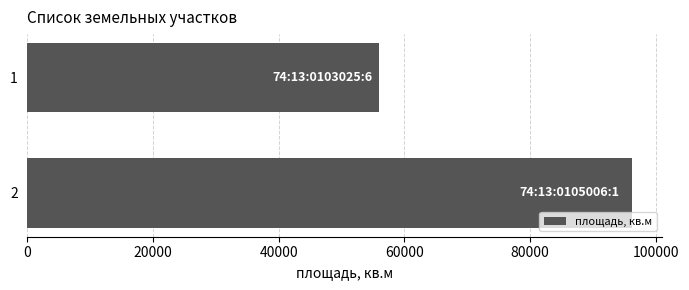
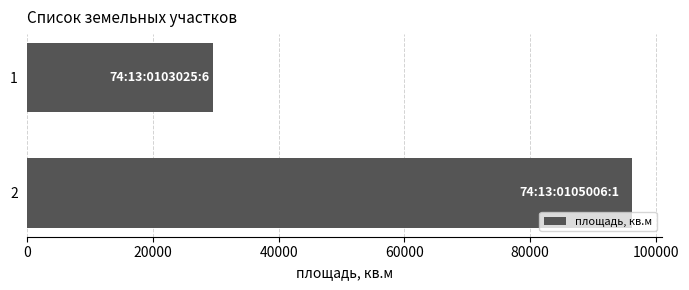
  {
-   "1": 56000
+   "1": 30000
  }
